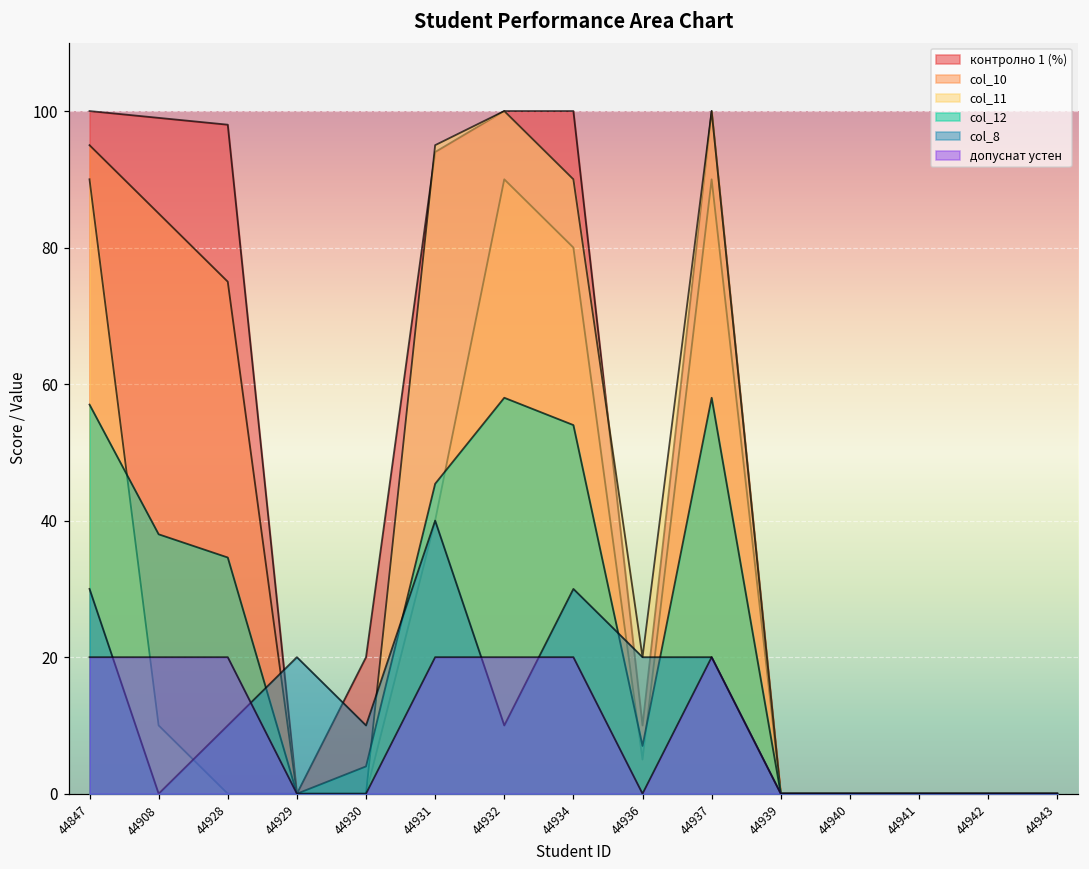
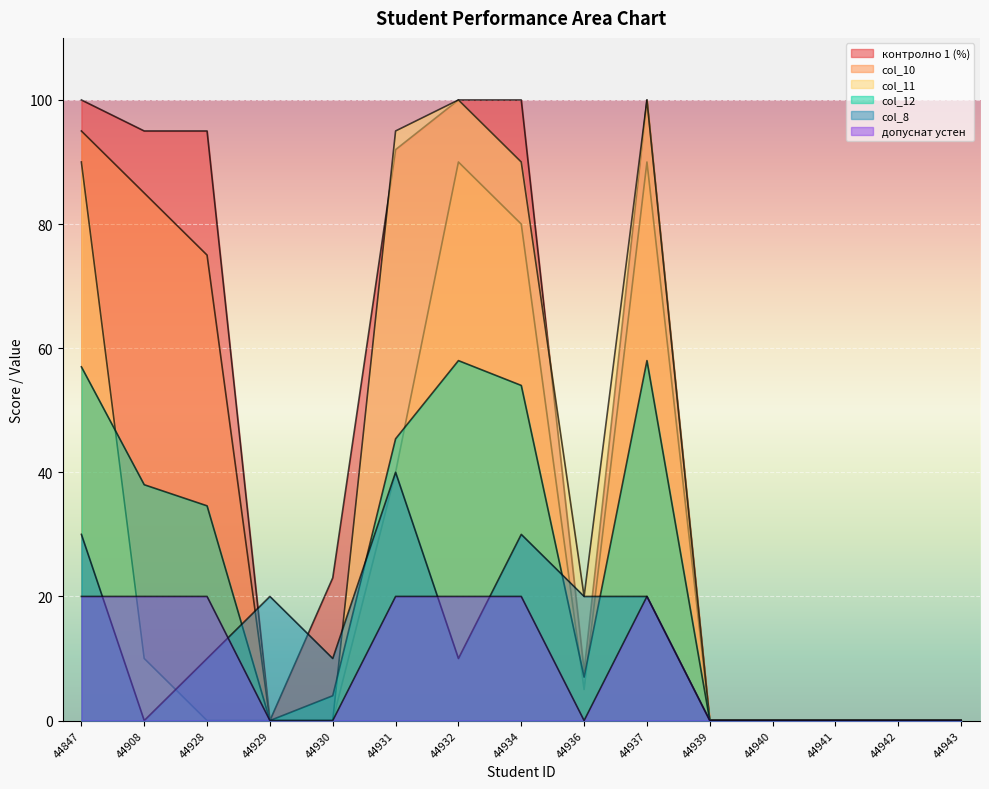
  {
    "контролно 1 (%)": {
      "44847": 100,
-     "44908": 99,
-     "44928": 98,
-     "44930": 20,
-     "44931": 94,
+     "44908": 95,
+     "44928": 95,
+     "44930": 23,
+     "44931": 92,
      "44934": 100,
-     "44936": 10
+     "44936": 8
    },
    "допуснат устен": {
      "44847": 20,
      "44908": 20,
      "44928": 20,
      "44931": 20,
      "44932": 20,
      "44934": 20,
      "44936": 0
    }
  }
